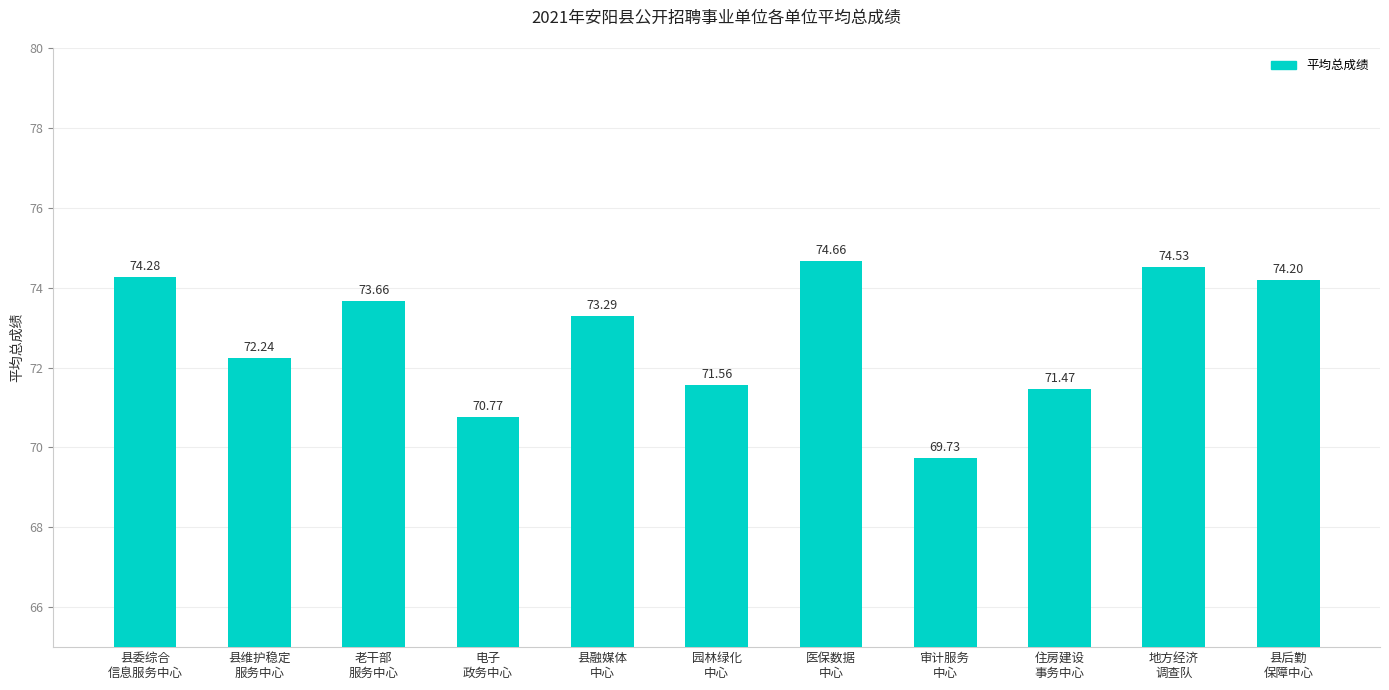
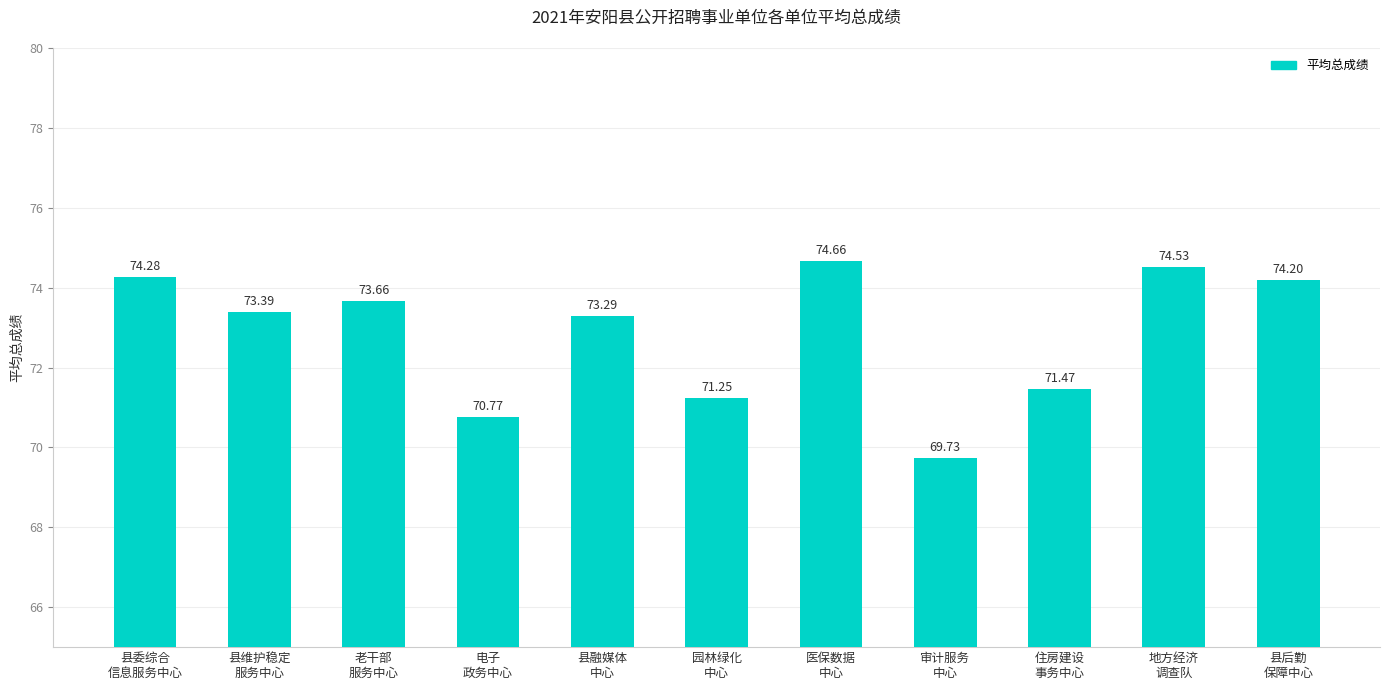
  {
    "县委综合 信息服务中心": 74.28,
-   "县维护稳定 服务中心": 72.24,
+   "县维护稳定 服务中心": 73.39,
    "老干部 服务中心": 73.66,
    "电子 政务中心": 70.77,
    "县融媒体 中心": 73.29,
-   "园林绿化 中心": 71.56,
+   "园林绿化 中心": 71.25,
    "医保数据 中心": 74.66,
    "审计服务 中心": 69.73,
    "住房建设 事务中心": 71.47,
    "地方经济 调查队": 74.53,
    "县后勤 保障中心": 74.20
  }
